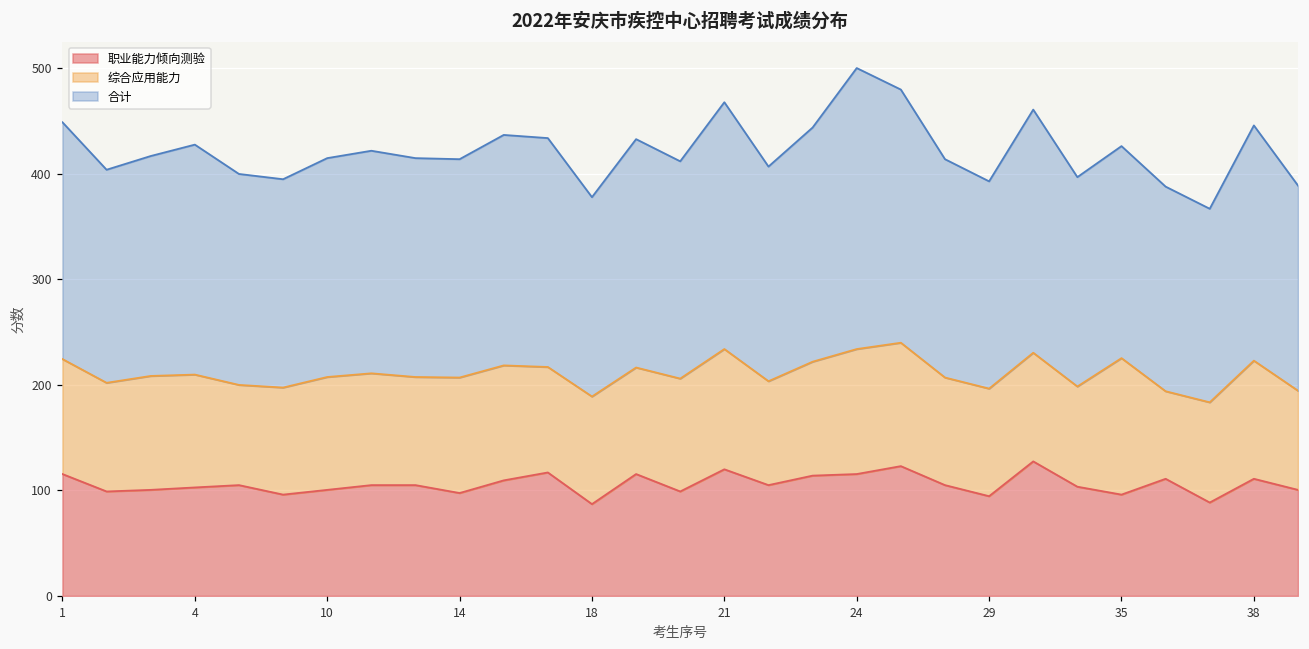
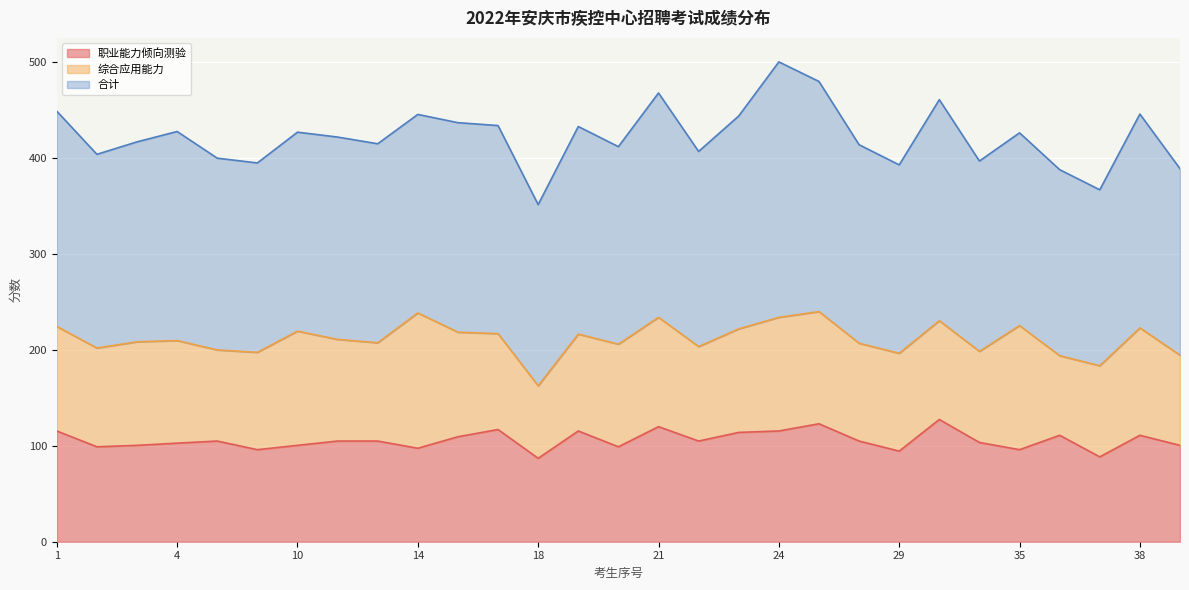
  {
    "职业能力倾向测验": {
      "1": 120,
      "4": 100,
      "10": 100,
      "14": 100,
      "18": 90,
      "21": 120,
      "24": 120,
      "29": 90,
      "35": 100,
      "38": 110
    },
    "综合应用能力": {
      "1": 110,
      "4": 110,
-     "10": 110,
-     "14": 110,
-     "18": 100,
+     "10": 120,
+     "14": 140,
+     "18": 80,
      "21": 110,
      "24": 120,
      "29": 100,
      "35": 130,
      "38": 110
    },
    "合计": {
      "1": 220,
      "4": 220,
      "10": 210,
      "14": 210,
      "18": 190,
      "21": 230,
      "24": 270,
      "29": 200,
      "35": 200,
      "38": 220
    }
  }
